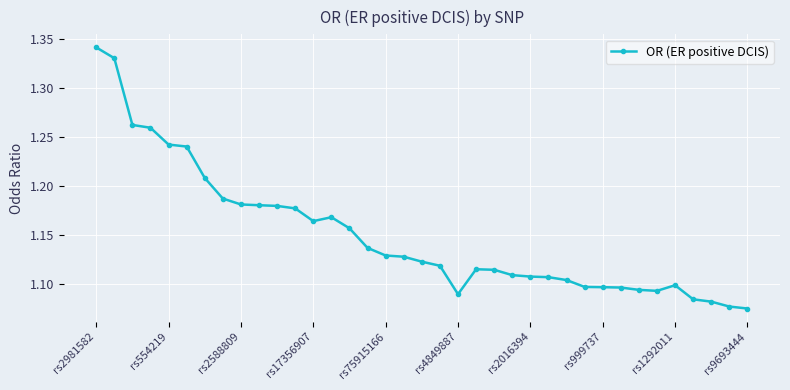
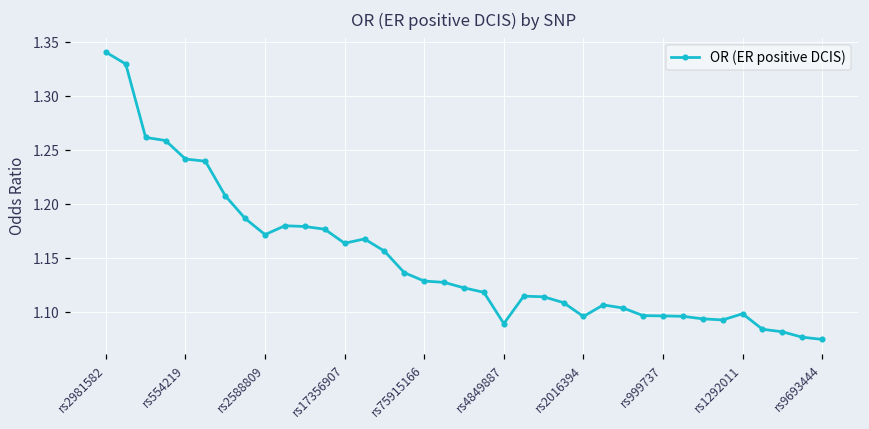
  {
    "rs2981582": 1.34,
    "rs554219": 1.24,
-   "rs2588809": 1.18,
+   "rs2588809": 1.17,
    "rs17356907": 1.16,
    "rs75915166": 1.13,
    "rs4849887": 1.09,
-   "rs2016394": 1.11,
+   "rs2016394": 1.10,
    "rs999737": 1.10,
    "rs1292011": 1.10,
    "rs9693444": 1.08
  }
